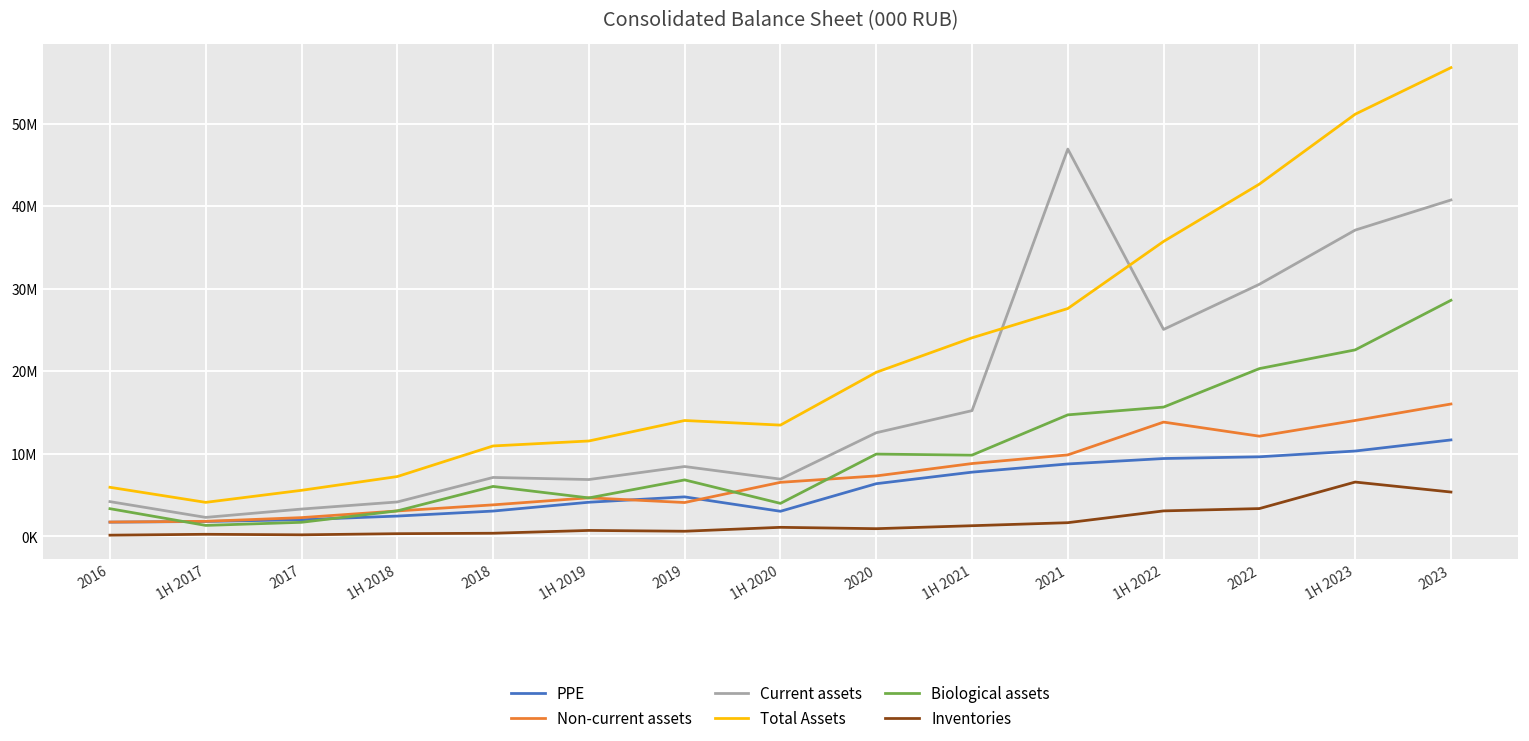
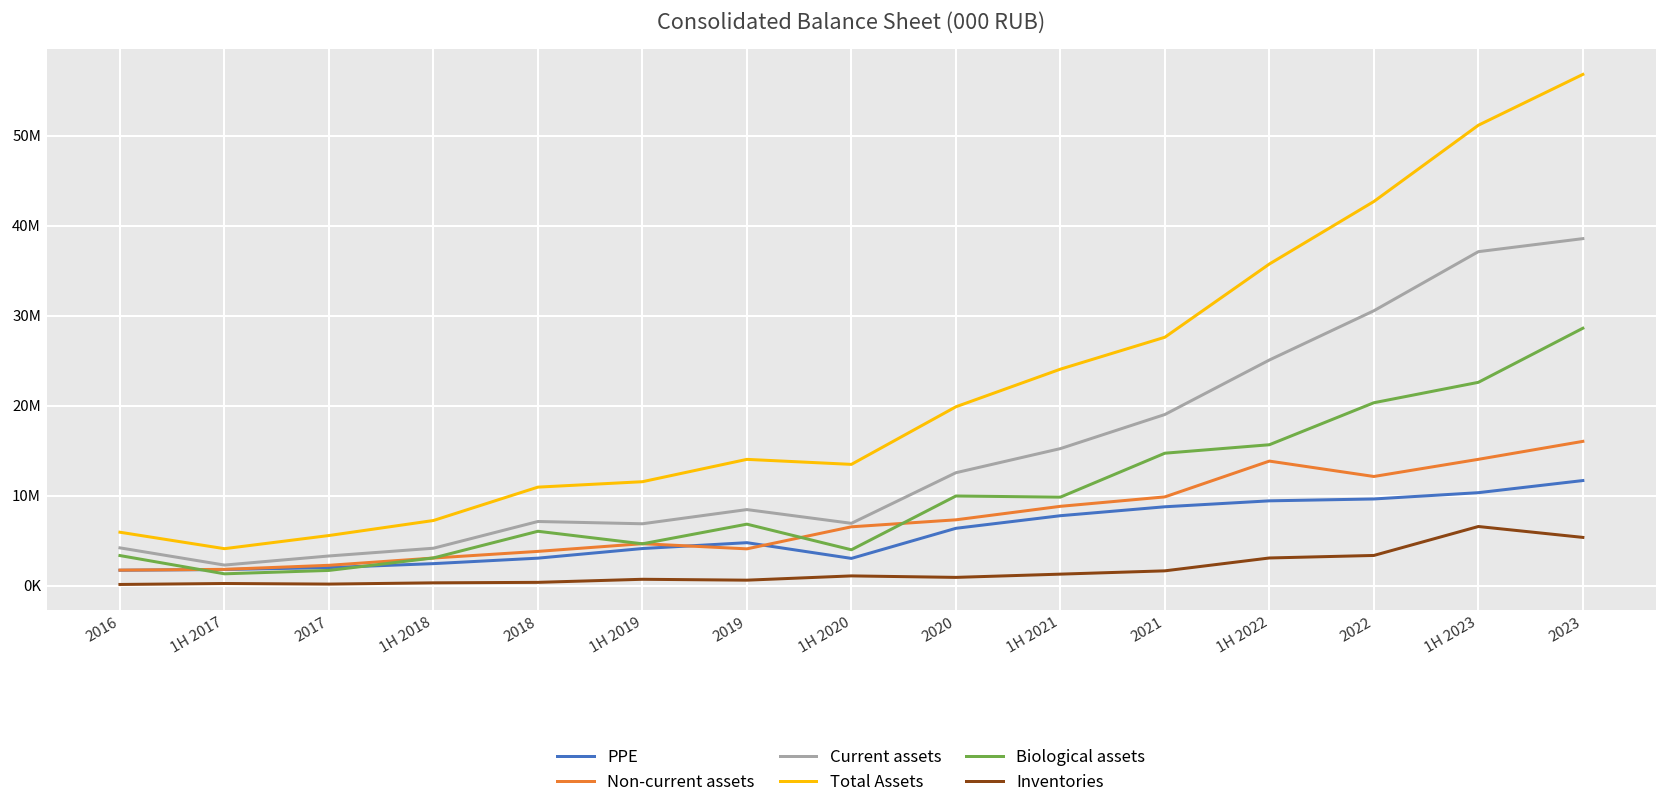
  {
    "PPE": {
      "1H 2018": 2000000,
      "2018": 3000000,
      "1H 2019": 4000000,
      "2019": 5000000,
      "1H 2020": 3000000,
      "2020": 6000000,
      "1H 2021": 8000000,
      "2021": 9000000,
      "1H 2022": 9000000,
      "2022": 10000000,
      "1H 2023": 10000000,
      "2023": 12000000
    },
    "Non-current assets": {
      "2018": 4000000,
      "2019": 4000000,
      "1H 2020": 7000000,
      "2020": 7000000,
      "1H 2021": 9000000,
      "2021": 10000000,
      "1H 2022": 14000000,
      "2022": 12000000,
      "1H 2023": 14000000,
      "2023": 16000000
    },
    "Current assets": {
      "2016": 4000000,
      "1H 2017": 2000000,
      "2017": 3000000,
      "1H 2018": 4000000,
      "2018": 7000000,
      "1H 2019": 7000000,
      "2019": 8000000,
      "1H 2020": 7000000,
      "2020": 13000000,
      "1H 2021": 15000000,
-     "2021": 47000000,
+     "2021": 19000000,
      "1H 2022": 25000000,
      "2022": 31000000,
      "1H 2023": 37000000,
-     "2023": 41000000
+     "2023": 39000000
    },
    "Total Assets": {
      "2016": 6000000,
      "1H 2017": 4000000,
      "2017": 6000000,
      "1H 2018": 7000000,
      "2018": 11000000,
      "1H 2019": 12000000,
      "2019": 14000000,
      "1H 2020": 13000000,
      "2020": 20000000,
      "1H 2021": 24000000,
      "2021": 28000000,
      "1H 2022": 36000000,
      "2022": 43000000,
      "1H 2023": 51000000,
      "2023": 57000000
    },
    "Biological assets": {
      "2016": 3000000,
      "1H 2017": 1000000,
      "2018": 6000000,
      "2019": 7000000,
      "1H 2020": 4000000,
      "2020": 10000000,
      "1H 2021": 10000000,
      "2021": 15000000,
      "1H 2022": 16000000,
      "2022": 20000000,
      "1H 2023": 23000000,
      "2023": 29000000
    },
    "Inventories": {
      "2016": 0,
      "1H 2017": 0,
      "2017": 0,
      "1H 2018": 0,
      "2018": 0,
      "1H 2019": 1000000,
      "2019": 1000000,
      "1H 2020": 1000000,
      "2020": 1000000,
      "1H 2021": 1000000,
      "2021": 2000000,
      "1H 2022": 3000000,
      "2022": 3000000,
      "1H 2023": 7000000,
      "2023": 5000000
    }
  }
